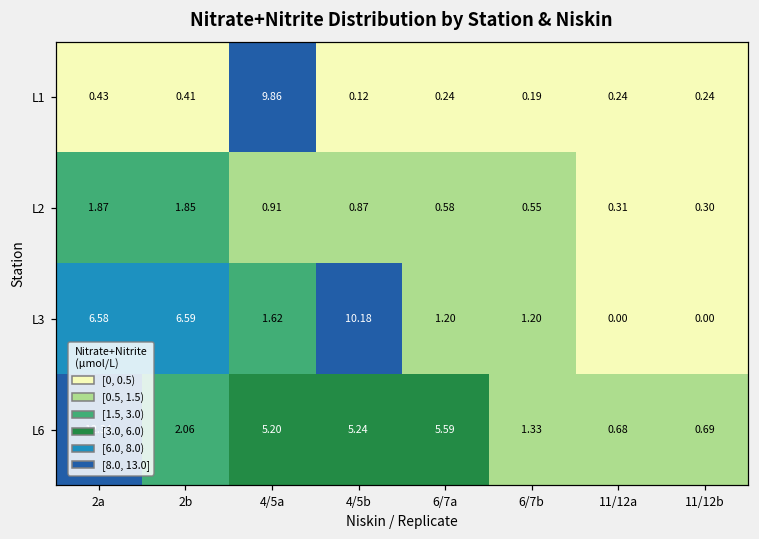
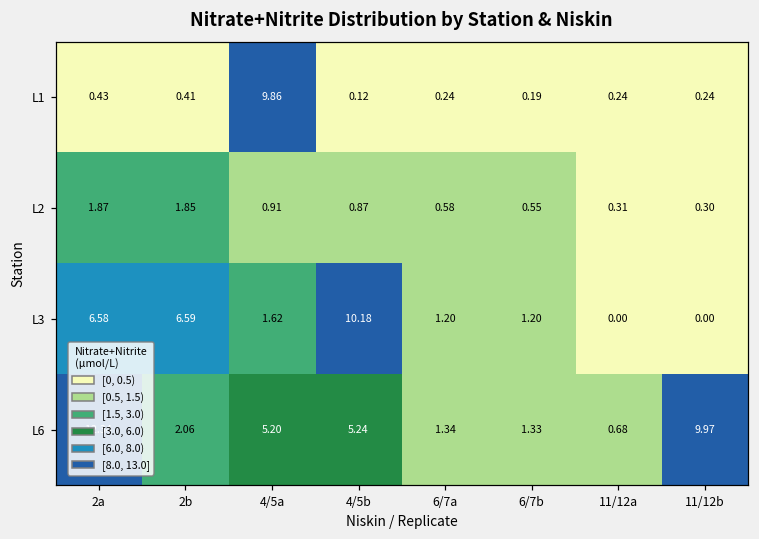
  {
    "L1": {
      "2a": 0.43,
      "2b": 0.41,
      "4/5a": 9.86,
      "4/5b": 0.12,
      "6/7a": 0.24,
      "6/7b": 0.19,
      "11/12a": 0.24,
      "11/12b": 0.24
    },
    "L2": {
      "2a": 1.87,
      "2b": 1.85,
      "4/5a": 0.91,
      "4/5b": 0.87,
      "6/7a": 0.58,
      "6/7b": 0.55,
      "11/12a": 0.31,
      "11/12b": 0.30
    },
    "L3": {
      "2a": 6.58,
      "2b": 6.59,
      "4/5a": 1.62,
      "4/5b": 10.18,
      "6/7a": 1.20,
      "6/7b": 1.20,
      "11/12a": 0.00,
      "11/12b": 0.00
    },
    "L6": {
      "2b": 2.06,
      "4/5a": 5.20,
      "4/5b": 5.24,
-     "6/7a": 5.59,
+     "6/7a": 1.34,
      "6/7b": 1.33,
      "11/12a": 0.68,
-     "11/12b": 0.69
+     "11/12b": 9.97
    }
  }
